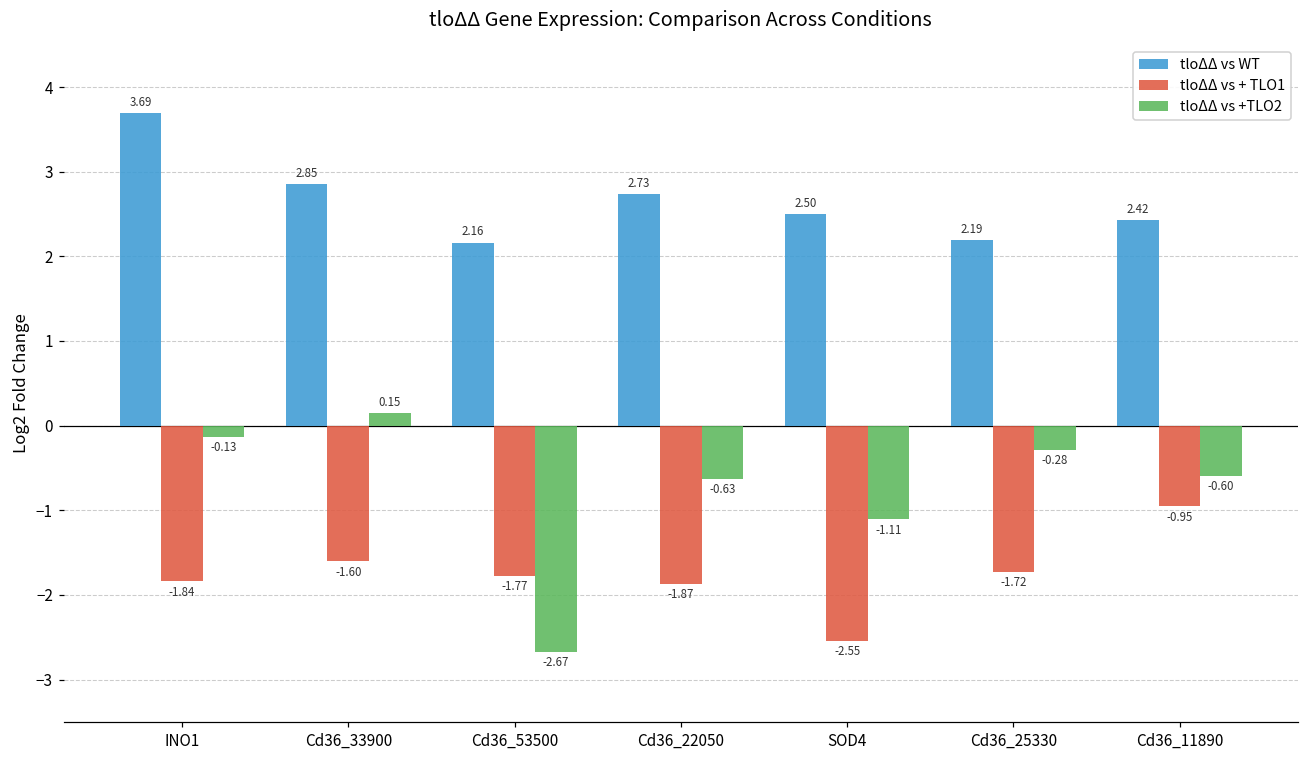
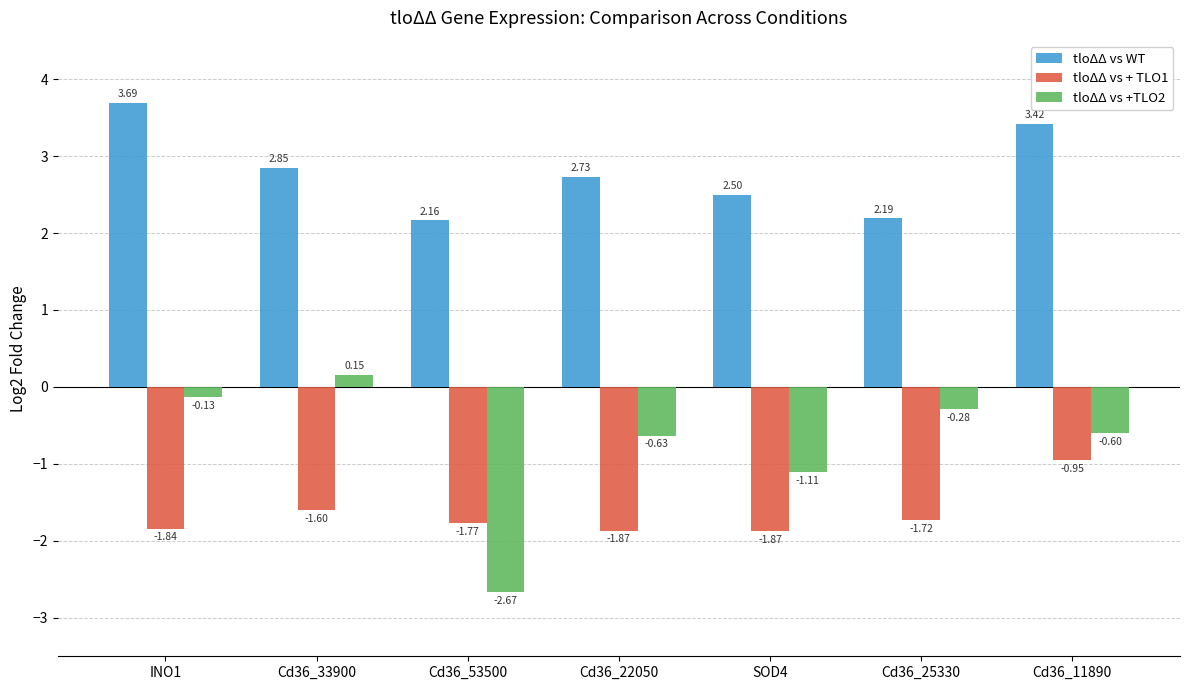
  {
    "tloΔΔ vs WT": {
      "INO1": 3.69,
      "Cd36_33900": 2.85,
      "Cd36_53500": 2.16,
      "Cd36_22050": 2.73,
      "SOD4": 2.50,
      "Cd36_25330": 2.19,
-     "Cd36_11890": 2.42
+     "Cd36_11890": 3.42
    },
    "tloΔΔ vs + TLO1": {
      "INO1": -1.84,
      "Cd36_33900": -1.60,
      "Cd36_53500": -1.77,
      "Cd36_22050": -1.87,
-     "SOD4": -2.55,
+     "SOD4": -1.87,
      "Cd36_25330": -1.72,
      "Cd36_11890": -0.95
    },
    "tloΔΔ vs +TLO2": {
      "INO1": -0.13,
      "Cd36_33900": 0.15,
      "Cd36_53500": -2.67,
      "Cd36_22050": -0.63,
      "SOD4": -1.11,
      "Cd36_25330": -0.28,
      "Cd36_11890": -0.60
    }
  }
